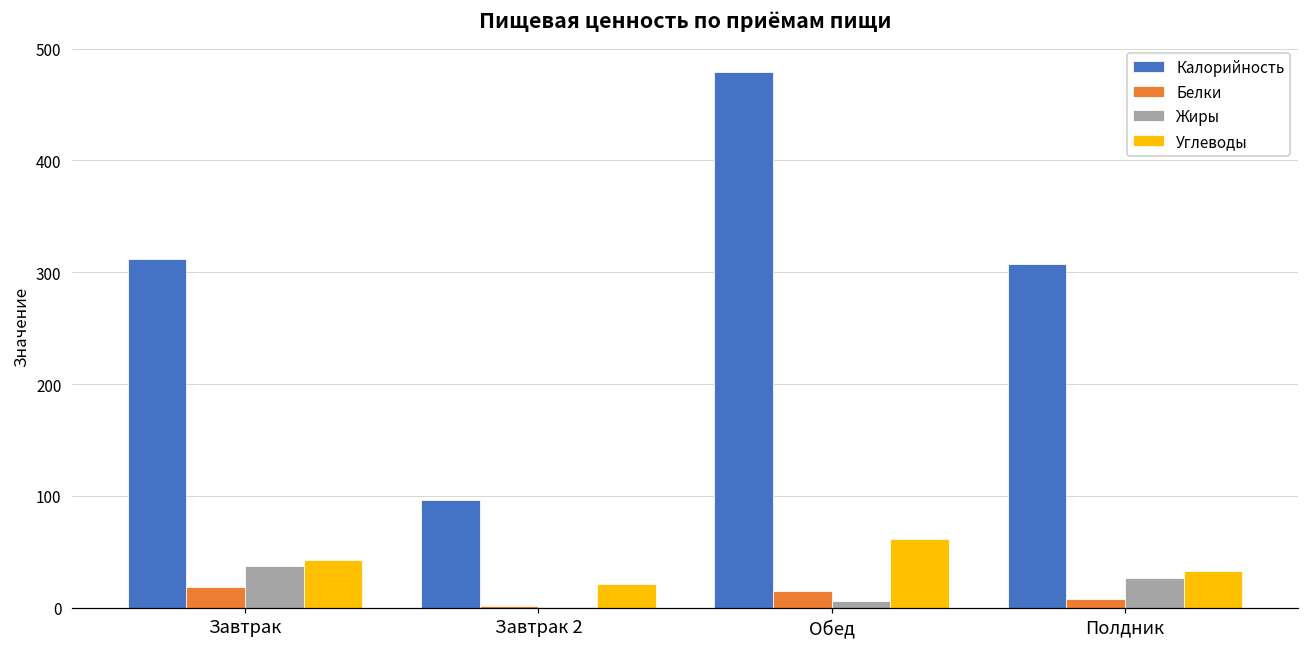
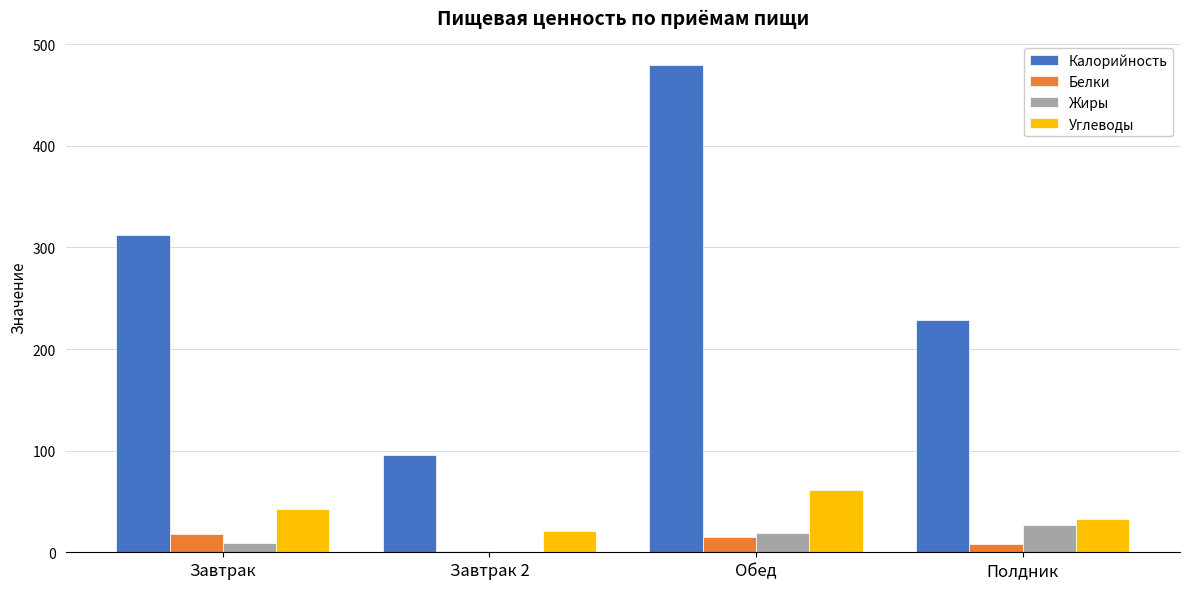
  {
    "Калорийность": {
      "Завтрак": 312,
      "Завтрак 2": 96,
      "Обед": 479,
-     "Полдник": 308
+     "Полдник": 228
    },
    "Белки": {
      "Завтрак": 18,
      "Обед": 15,
      "Полдник": 8
    },
    "Жиры": {
-     "Завтрак": 37,
-     "Обед": 6,
+     "Завтрак": 9,
+     "Обед": 19,
      "Полдник": 27
    },
    "Углеводы": {
      "Завтрак": 42,
      "Завтрак 2": 21,
      "Обед": 61,
      "Полдник": 33
    }
  }
